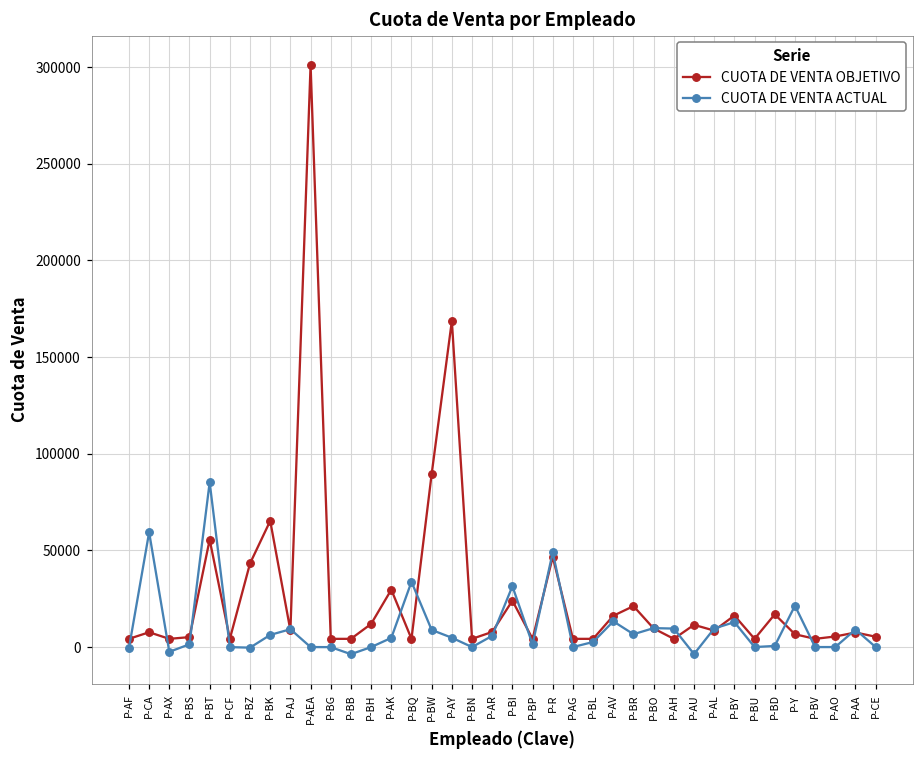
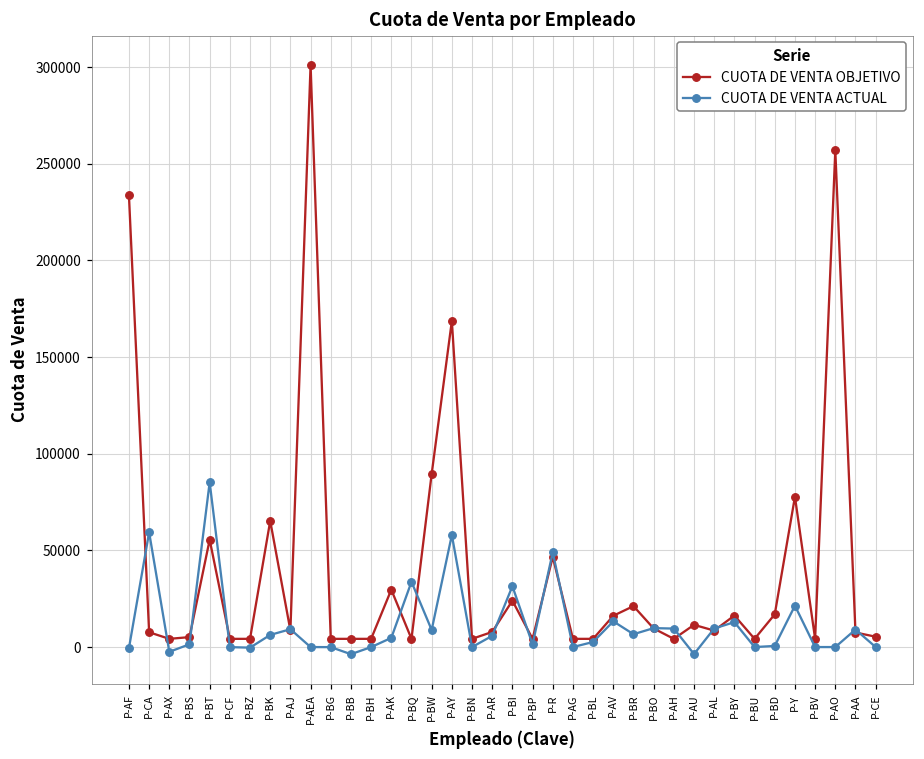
  {
    "CUOTA DE VENTA OBJETIVO": {
-     "P-AF": 4000,
+     "P-AF": 234000,
      "P-CA": 8000,
      "P-AX": 4000,
      "P-BS": 5000,
      "P-BT": 56000,
      "P-CF": 4000,
-     "P-BZ": 43000,
+     "P-BZ": 4000,
      "P-BK": 65000,
      "P-AEA": 301000,
      "P-BG": 4000,
      "P-BB": 4000,
-     "P-BH": 12000,
+     "P-BH": 4000,
      "P-AK": 30000,
      "P-BQ": 4000,
      "P-BW": 90000,
      "P-AY": 169000,
      "P-BN": 4000,
      "P-AR": 8000,
      "P-BI": 24000,
      "P-BP": 4000,
      "P-R": 47000,
      "P-AG": 4000,
      "P-BL": 4000,
      "P-AV": 16000,
      "P-BR": 21000,
      "P-AH": 4000,
      "P-AU": 11000,
      "P-BY": 16000,
      "P-BU": 4000,
      "P-BD": 17000,
-     "P-Y": 7000,
+     "P-Y": 78000,
      "P-BV": 4000,
-     "P-AO": 5000,
+     "P-AO": 257000,
      "P-AA": 8000,
      "P-CE": 5000
    },
    "CUOTA DE VENTA ACTUAL": {
      "P-AF": -1000,
      "P-CA": 59000,
      "P-AX": -2000,
      "P-BS": 1000,
      "P-BT": 85000,
      "P-CF": 0,
      "P-BZ": 0,
      "P-BK": 6000,
      "P-AEA": 0,
      "P-BG": 0,
      "P-BB": -4000,
      "P-BH": 0,
      "P-AK": 5000,
      "P-BQ": 34000,
      "P-BW": 9000,
-     "P-AY": 5000,
+     "P-AY": 58000,
      "P-BN": 0,
      "P-AR": 6000,
      "P-BI": 31000,
      "P-BP": 1000,
      "P-R": 49000,
      "P-AG": 0,
      "P-BL": 3000,
      "P-AV": 13000,
      "P-BR": 7000,
      "P-AH": 10000,
      "P-AU": -4000,
      "P-BY": 13000,
      "P-BU": 0,
      "P-BD": 1000,
      "P-Y": 21000,
      "P-BV": 0,
      "P-AO": 0,
      "P-AA": 9000,
      "P-CE": 0
    }
  }
